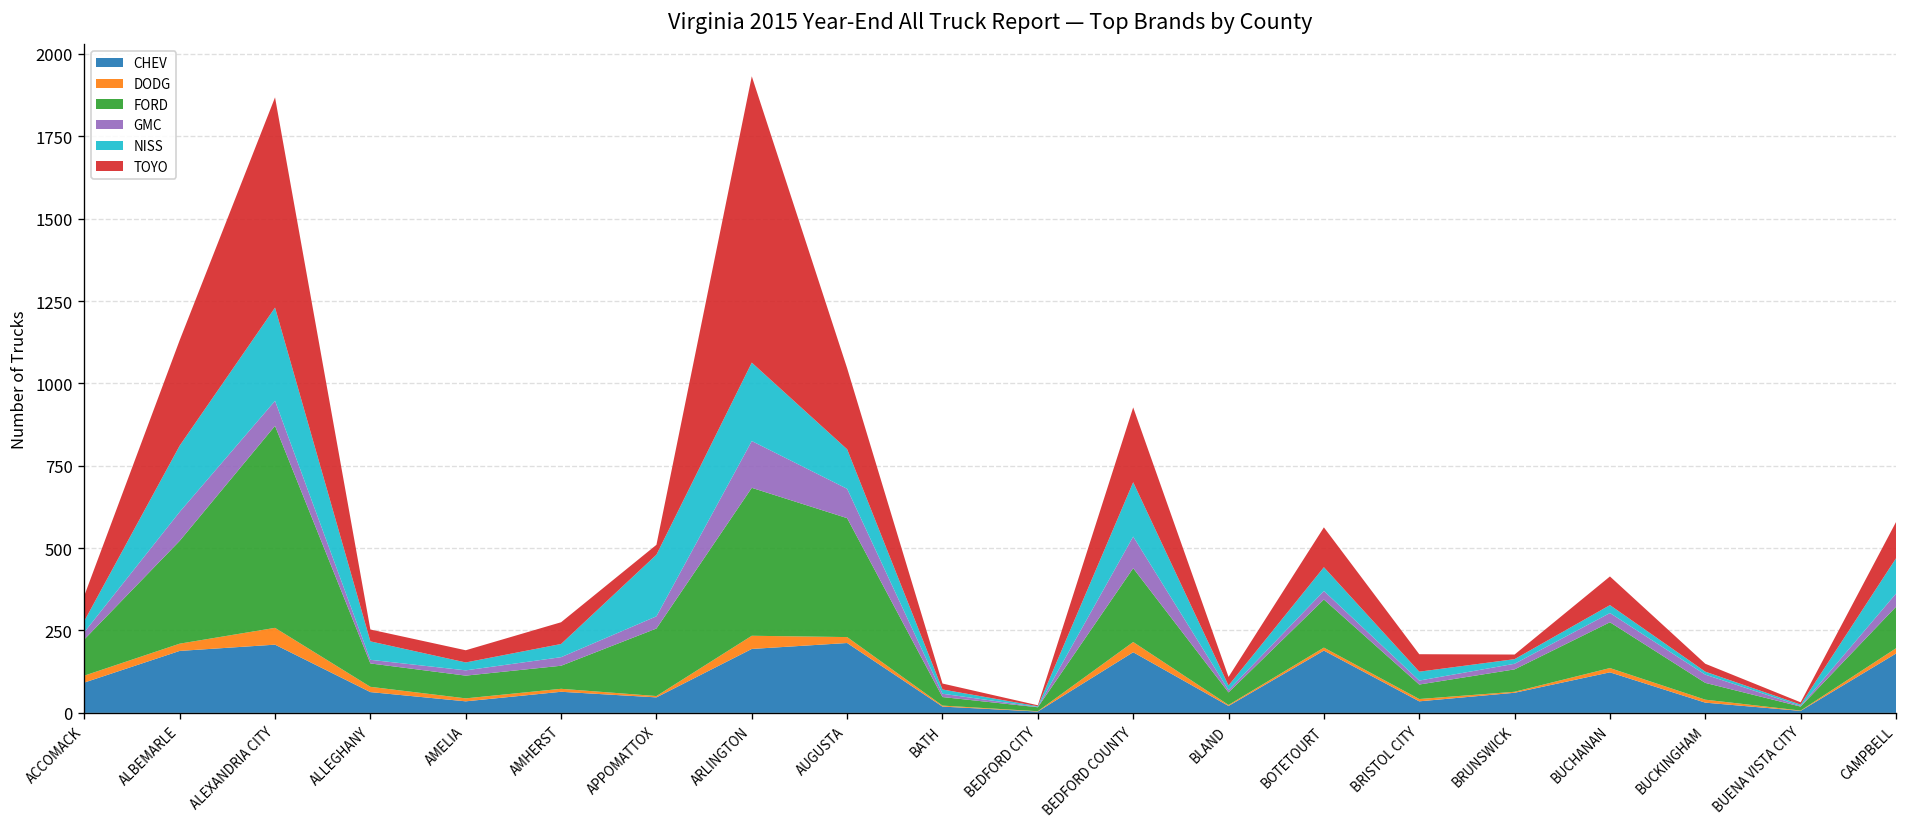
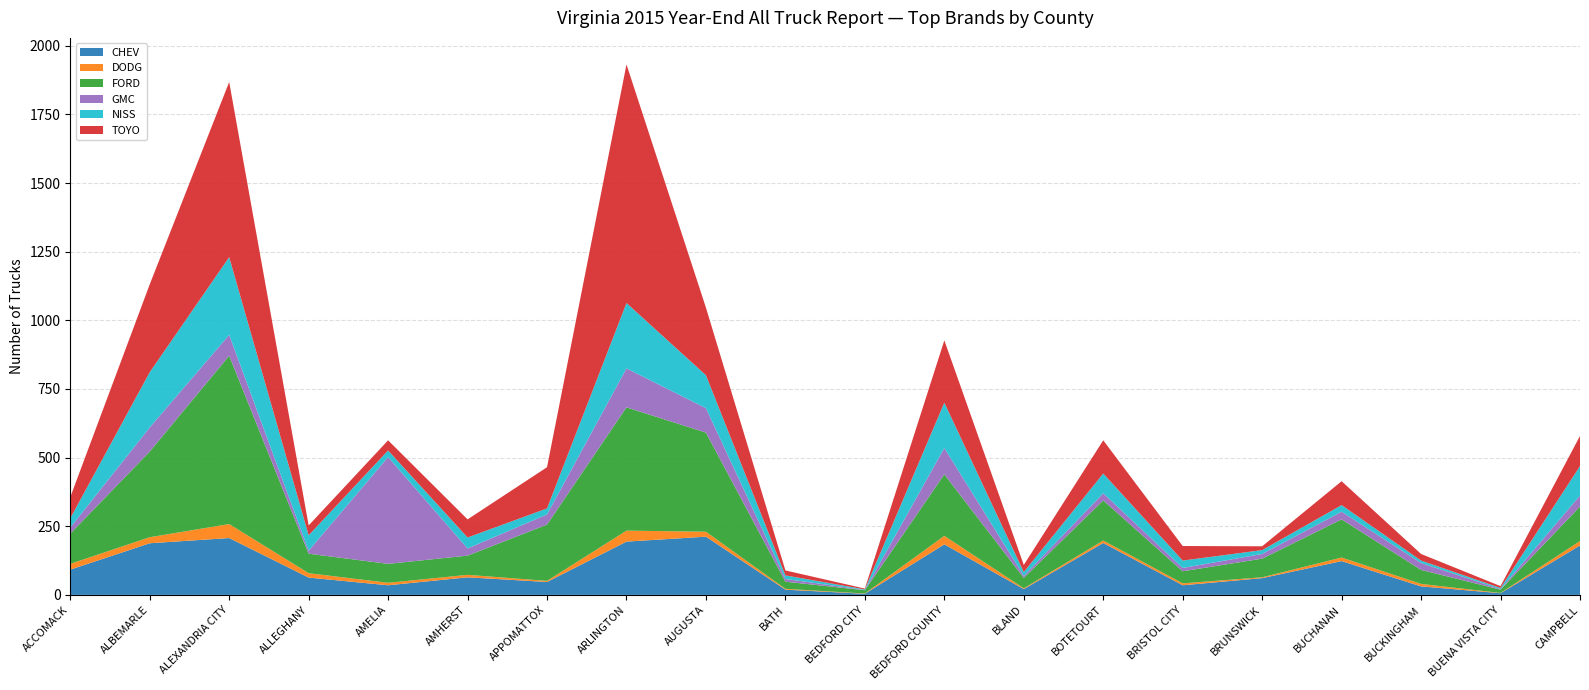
  {
    "CHEV": {
      "ACCOMACK": 90,
      "ALBEMARLE": 190,
      "ALEXANDRIA CITY": 210,
      "ALLEGHANY": 60,
      "ARLINGTON": 190,
      "AUGUSTA": 210,
      "BEDFORD COUNTY": 180,
      "BUCHANAN": 120,
      "CAMPBELL": 180
    },
    "DODG": {
      "ACCOMACK": 20,
      "ALBEMARLE": 20,
      "ALEXANDRIA CITY": 50,
      "ALLEGHANY": 20,
      "ARLINGTON": 40,
      "AUGUSTA": 20,
      "BEDFORD COUNTY": 30,
      "BUCHANAN": 10,
      "CAMPBELL": 20
    },
    "FORD": {
      "ACCOMACK": 110,
      "ALBEMARLE": 310,
      "ALEXANDRIA CITY": 610,
      "ALLEGHANY": 70,
      "AMELIA": 70,
      "AMHERST": 70,
      "APPOMATTOX": 210,
      "ARLINGTON": 450,
      "AUGUSTA": 360,
      "BATH": 30,
      "BEDFORD COUNTY": 220,
      "BOTETOURT": 150,
      "BRISTOL CITY": 40,
      "BRUNSWICK": 70,
      "BUCHANAN": 140,
      "BUCKINGHAM": 50,
      "CAMPBELL": 130
    },
    "GMC": {
      "ACCOMACK": 20,
      "ALBEMARLE": 90,
      "ALEXANDRIA CITY": 80,
      "ALLEGHANY": 10,
-     "AMELIA": 20,
+     "AMELIA": 390,
      "AMHERST": 30,
      "APPOMATTOX": 40,
      "ARLINGTON": 140,
      "AUGUSTA": 90,
      "BATH": 10,
      "BEDFORD COUNTY": 100,
      "BOTETOURT": 30,
      "BRISTOL CITY": 10,
      "BRUNSWICK": 20,
      "BUCHANAN": 30,
      "CAMPBELL": 40
    },
    "NISS": {
      "ACCOMACK": 30,
      "ALBEMARLE": 200,
      "ALEXANDRIA CITY": 280,
      "ALLEGHANY": 60,
      "AMELIA": 20,
      "AMHERST": 40,
-     "APPOMATTOX": 190,
+     "APPOMATTOX": 20,
      "ARLINGTON": 240,
      "AUGUSTA": 120,
      "BATH": 10,
      "BEDFORD COUNTY": 170,
      "BLAND": 10,
      "BOTETOURT": 70,
      "BRISTOL CITY": 30,
      "BRUNSWICK": 10,
      "BUCHANAN": 20,
      "CAMPBELL": 110
    },
    "TOYO": {
      "ACCOMACK": 80,
      "ALBEMARLE": 320,
      "ALEXANDRIA CITY": 640,
      "ALLEGHANY": 40,
      "AMELIA": 40,
      "AMHERST": 70,
-     "APPOMATTOX": 30,
+     "APPOMATTOX": 150,
      "ARLINGTON": 870,
      "AUGUSTA": 250,
      "BATH": 20,
      "BEDFORD COUNTY": 230,
      "BLAND": 30,
      "BOTETOURT": 120,
      "BRISTOL CITY": 50,
      "BRUNSWICK": 10,
      "BUCHANAN": 90,
      "BUCKINGHAM": 20,
      "CAMPBELL": 110
    }
  }
